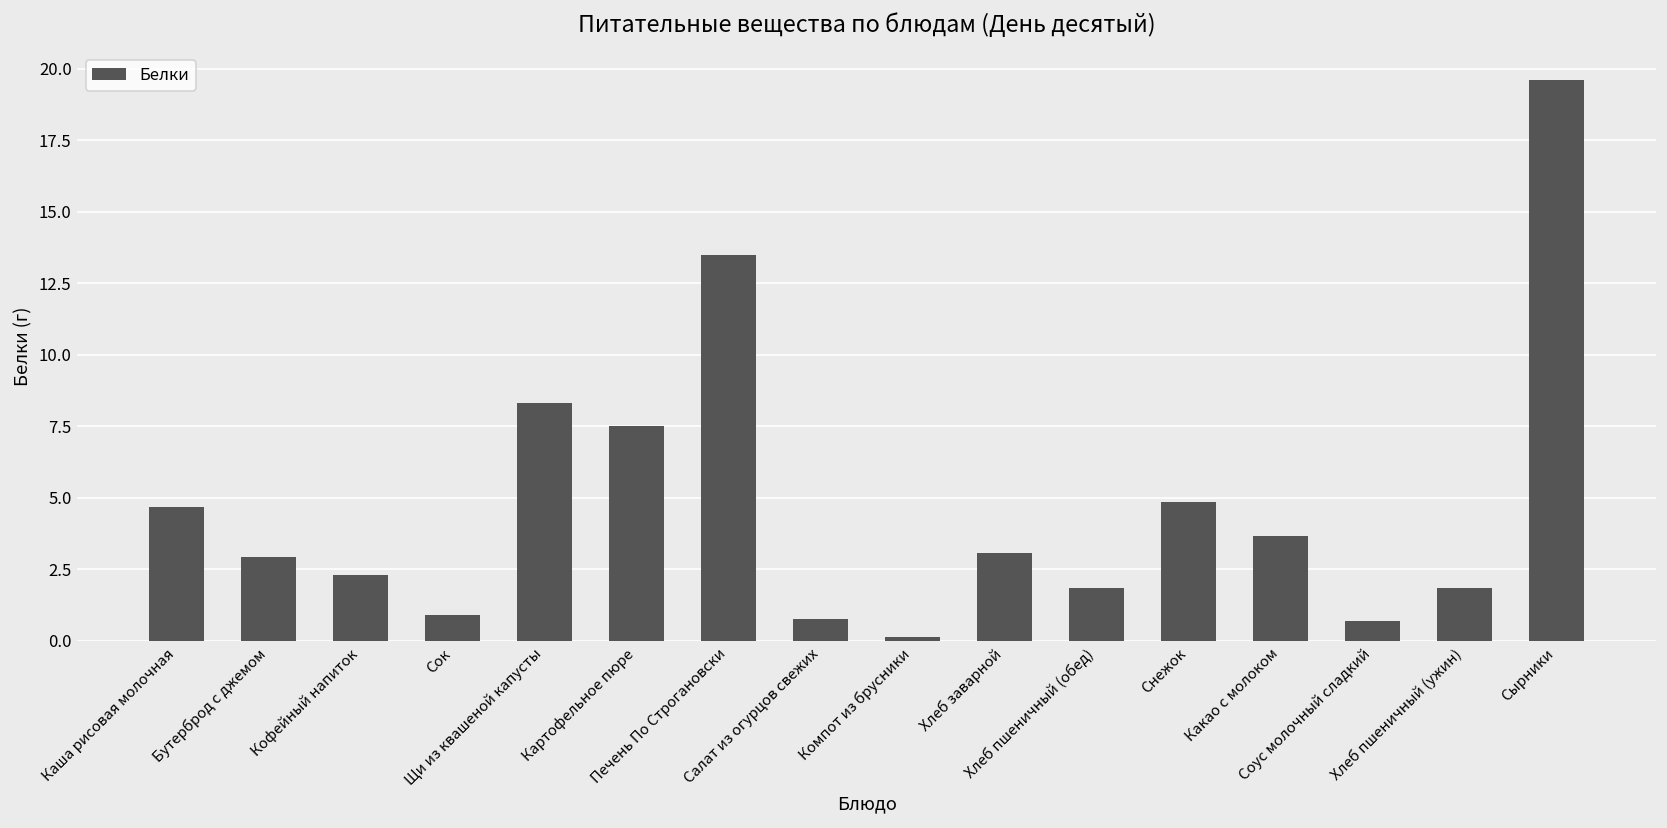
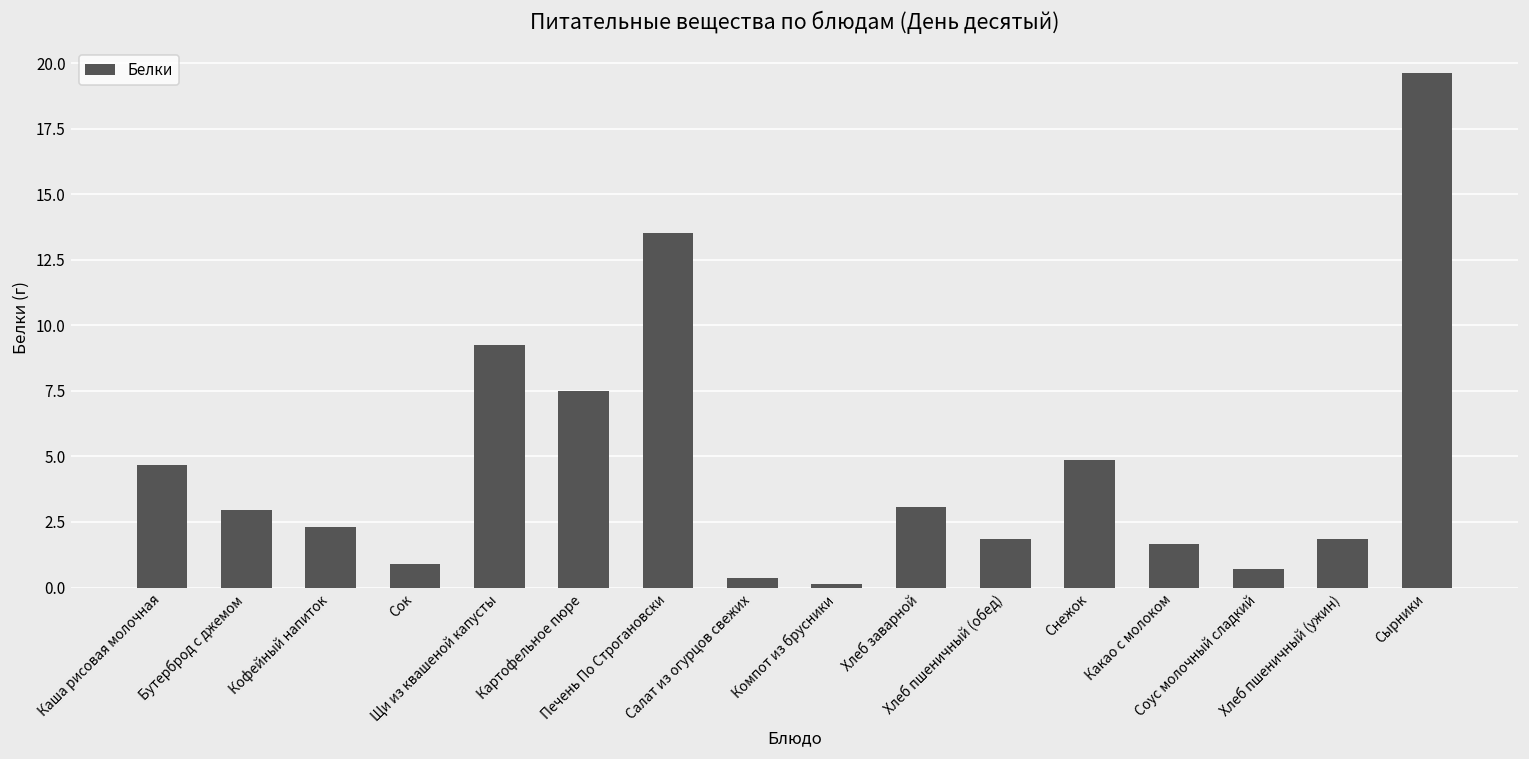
  {
    "Каша рисовая молочная": 4.7,
    "Бутерброд с джемом": 2.9,
    "Кофейный напиток": 2.3,
    "Сок": 0.9,
-   "Щи из квашеной капусты": 8.3,
+   "Щи из квашеной капусты": 9.2,
    "Картофельное пюре": 7.5,
    "Печень По Строгановски": 13.5,
-   "Салат из огурцов свежих": 0.8,
+   "Салат из огурцов свежих": 0.4,
    "Компот из брусники": 0.1,
    "Хлеб заварной": 3.1,
    "Хлеб пшеничный (обед)": 1.8,
    "Снежок": 4.9,
-   "Какао с молоком": 3.7,
+   "Какао с молоком": 1.7,
    "Соус молочный сладкий": 0.7,
    "Хлеб пшеничный (ужин)": 1.8,
    "Сырники": 19.6
  }
